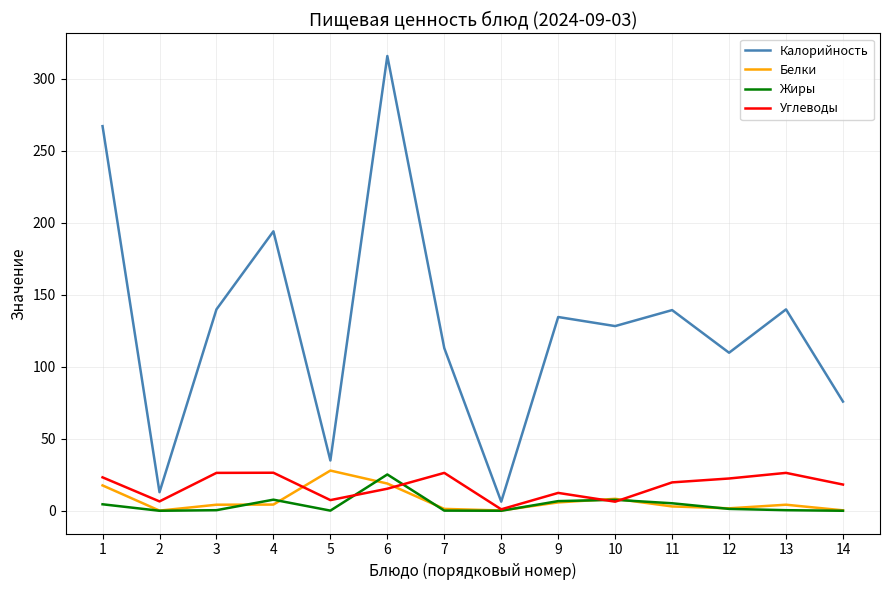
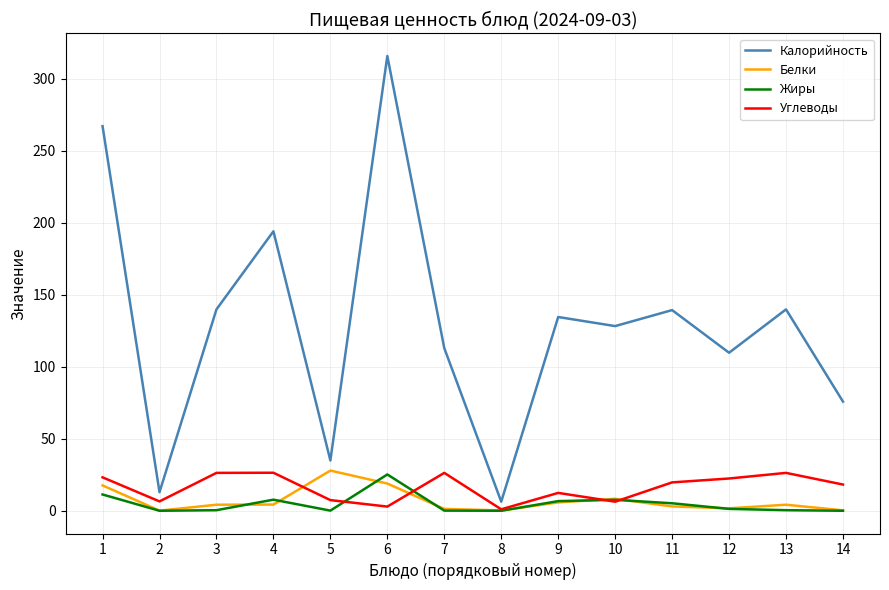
  {
    "Калорийность": {
      "1": 267,
      "2": 13,
      "3": 140,
      "4": 194,
      "5": 35,
      "6": 316,
      "7": 113,
      "8": 6,
      "9": 135,
      "10": 128,
      "11": 139,
      "12": 110,
      "13": 140,
      "14": 76
    },
    "Белки": {
      "1": 18,
      "3": 4,
      "4": 4,
      "5": 28,
      "6": 19,
      "11": 3,
      "13": 4
    },
    "Жиры": {
-     "1": 5,
+     "1": 11,
      "3": 1,
      "4": 8,
      "5": 0,
      "6": 25,
      "11": 5,
      "13": 1
    },
    "Углеводы": {
      "1": 23,
      "2": 7,
      "3": 26,
      "4": 27,
      "5": 8,
-     "6": 15,
+     "6": 3,
      "7": 26,
      "9": 13,
      "11": 20,
      "12": 23,
      "13": 26,
      "14": 18
    }
  }
